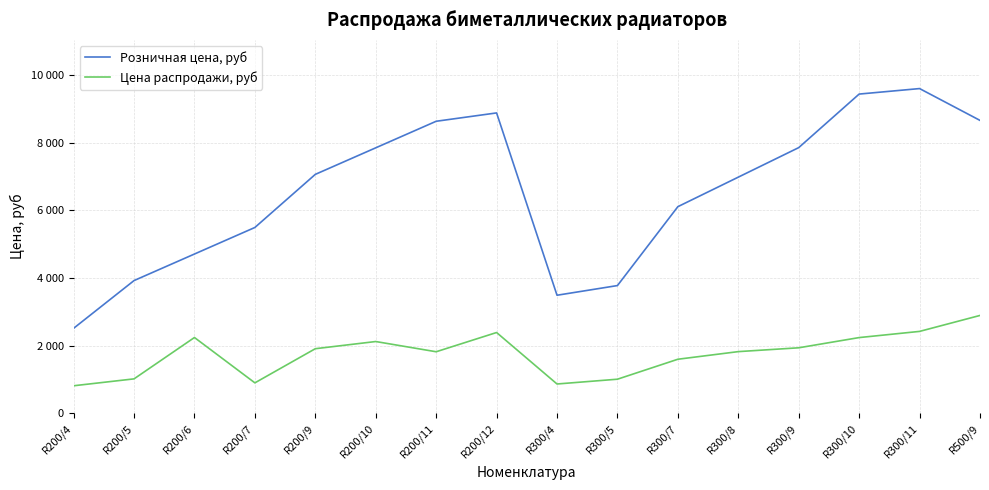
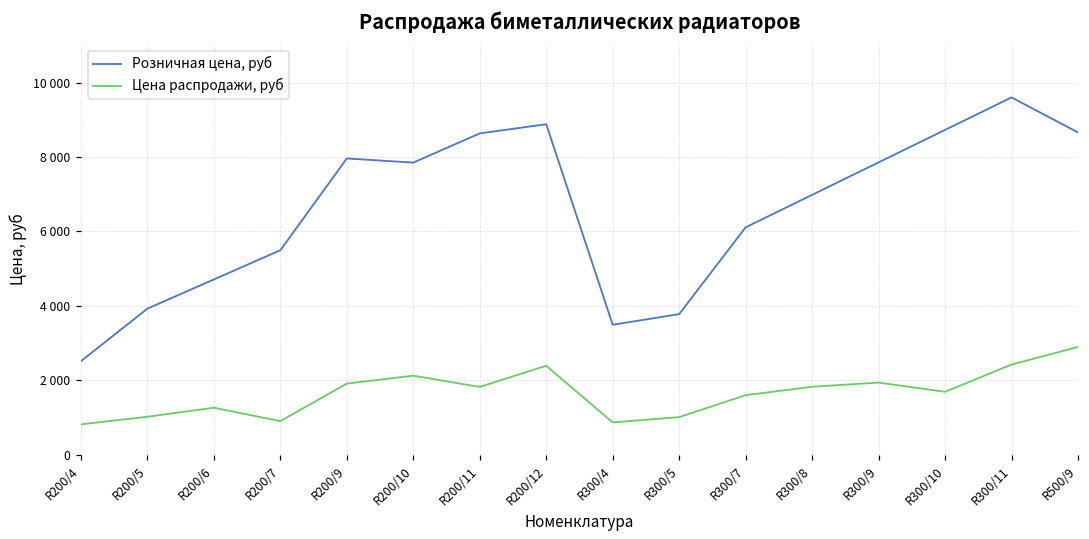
  {
    "Розничная цена, руб": {
      "R200/4": 2500,
      "R200/5": 3900,
      "R200/6": 4700,
      "R200/7": 5500,
-     "R200/9": 7100,
+     "R200/9": 8000,
      "R200/10": 7900,
      "R200/11": 8600,
      "R200/12": 8900,
      "R300/4": 3500,
      "R300/5": 3800,
      "R300/7": 6100,
      "R300/8": 7000,
      "R300/9": 7900,
-     "R300/10": 9400,
+     "R300/10": 8700,
      "R300/11": 9600,
      "R500/9": 8700
    },
    "Цена распродажи, руб": {
      "R200/4": 800,
      "R200/5": 1000,
-     "R200/6": 2200,
+     "R200/6": 1300,
      "R200/7": 900,
      "R200/9": 1900,
      "R200/10": 2100,
      "R200/11": 1800,
      "R200/12": 2400,
      "R300/4": 900,
      "R300/5": 1000,
      "R300/7": 1600,
      "R300/8": 1800,
      "R300/9": 1900,
-     "R300/10": 2200,
+     "R300/10": 1700,
      "R300/11": 2400,
      "R500/9": 2900
    }
  }
